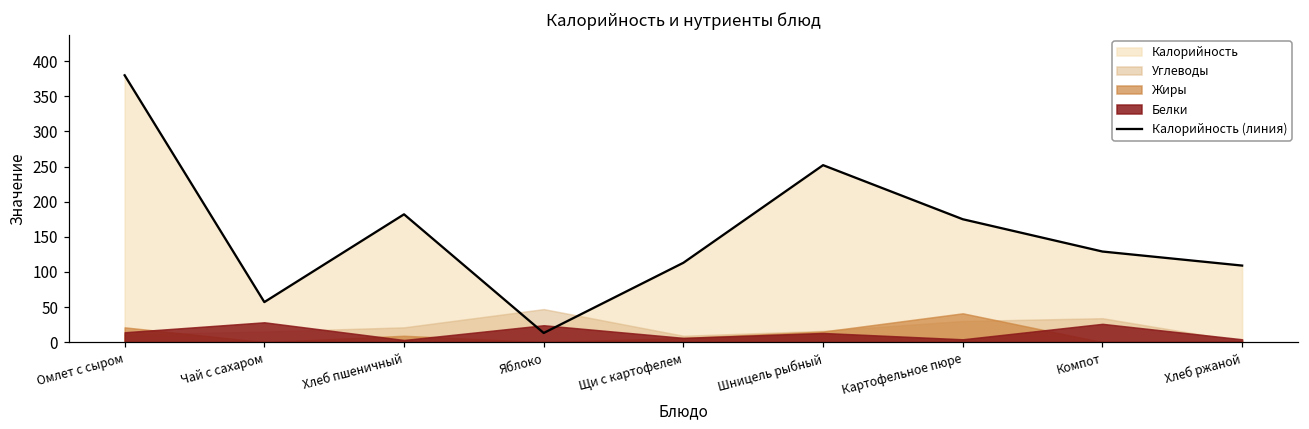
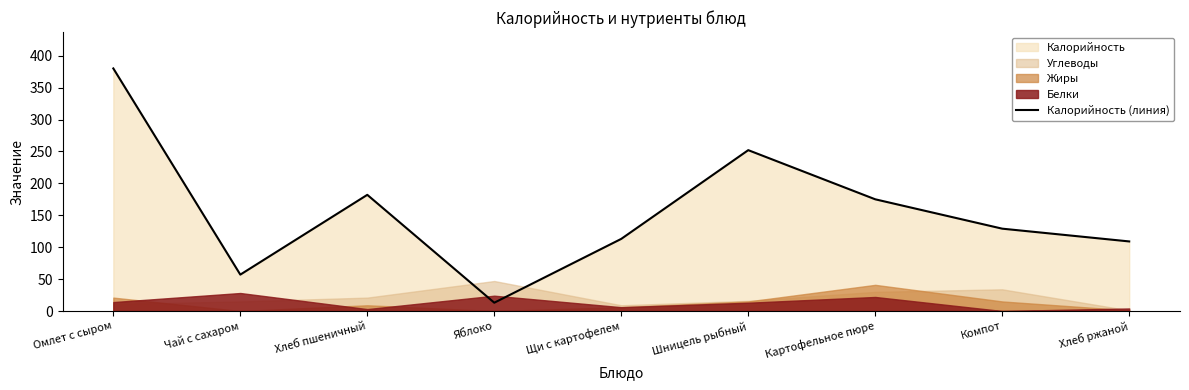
  {
    "Жиры": {
      "Омлет с сыром": 20,
      "Чай с сахаром": 0,
      "Хлеб пшеничный": 10,
      "Яблоко": 0,
      "Картофельное пюре": 40,
-     "Компот": 0
+     "Компот": 20
    },
    "Белки": {
      "Чай с сахаром": 30,
      "Яблоко": 20,
-     "Картофельное пюре": 0,
-     "Компот": 30
+     "Картофельное пюре": 20,
+     "Компот": 0
    }
  }
